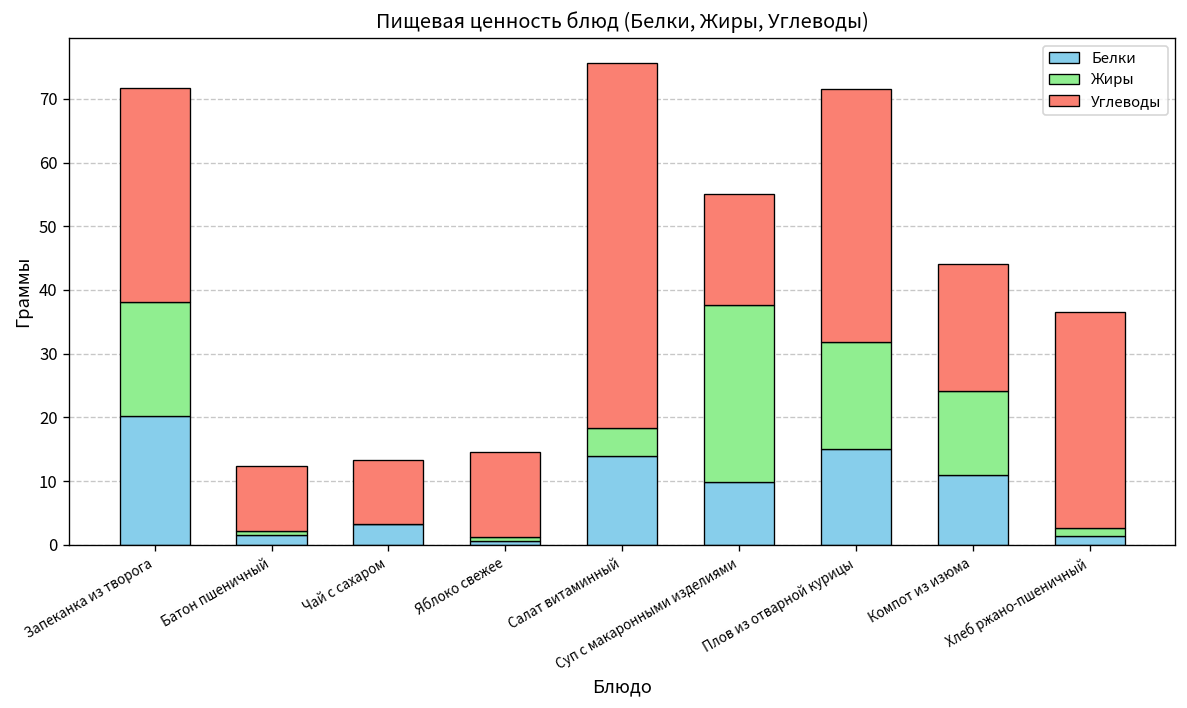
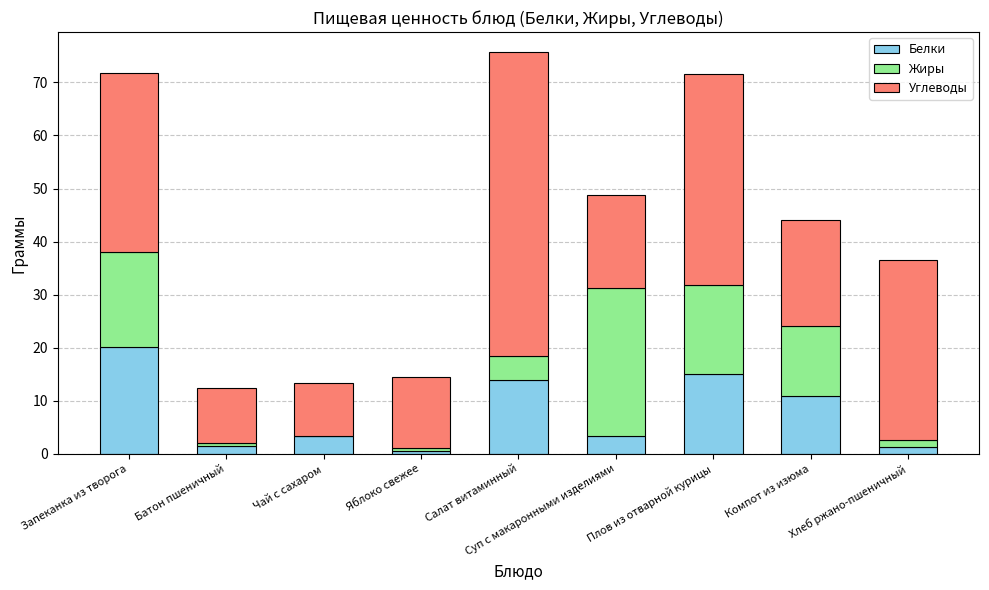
  {
    "Белки": {
      "Запеканка из творога": 20,
      "Батон пшеничный": 2,
      "Чай с сахаром": 3,
      "Яблоко свежее": 1,
      "Салат витаминный": 14,
-     "Суп с макаронными изделиями": 10,
+     "Суп с макаронными изделиями": 3,
      "Плов из отварной курицы": 15,
      "Компот из изюма": 11,
      "Хлеб ржано-пшеничный": 1
    },
    "Жиры": {
      "Запеканка из творога": 18,
      "Батон пшеничный": 1,
      "Чай с сахаром": 0,
      "Яблоко свежее": 1,
      "Салат витаминный": 4,
      "Суп с макаронными изделиями": 28,
      "Плов из отварной курицы": 17,
      "Компот из изюма": 13,
      "Хлеб ржано-пшеничный": 1
    },
    "Углеводы": {
      "Запеканка из творога": 34,
      "Батон пшеничный": 10,
      "Чай с сахаром": 10,
      "Яблоко свежее": 13,
      "Салат витаминный": 57,
      "Суп с макаронными изделиями": 18,
      "Плов из отварной курицы": 40,
      "Компот из изюма": 20,
      "Хлеб ржано-пшеничный": 34
    }
  }
